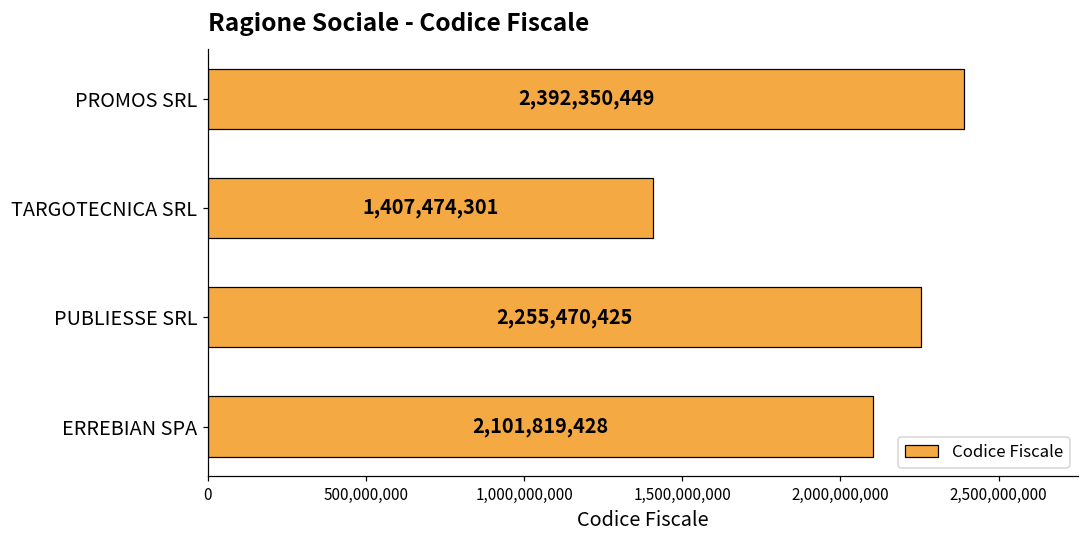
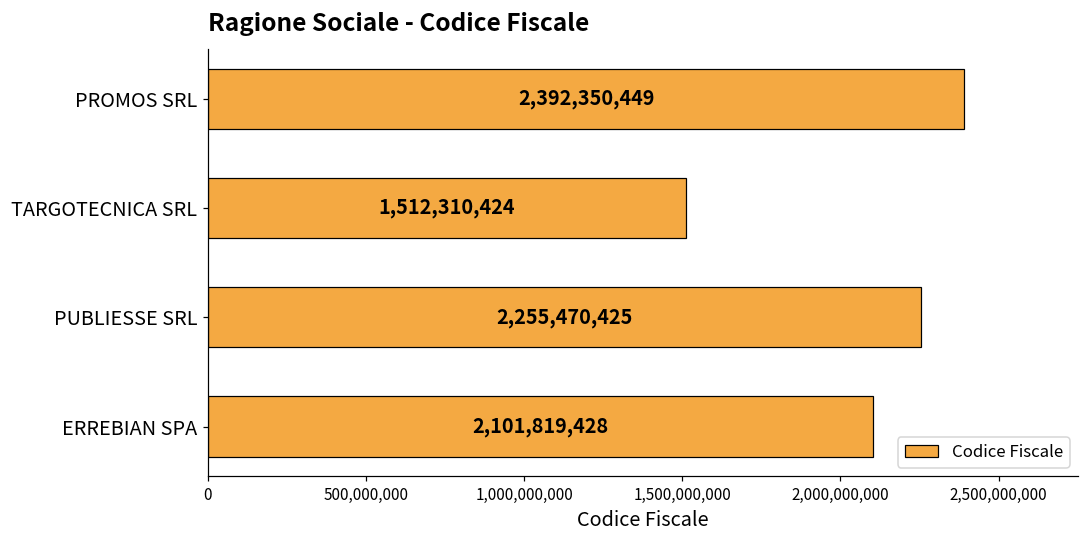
  {
    "PROMOS SRL": "2,392,350,449",
-   "TARGOTECNICA SRL": "1,407,474,301",
+   "TARGOTECNICA SRL": "1,512,310,424",
    "PUBLIESSE SRL": "2,255,470,425",
    "ERREBIAN SPA": "2,101,819,428"
  }
